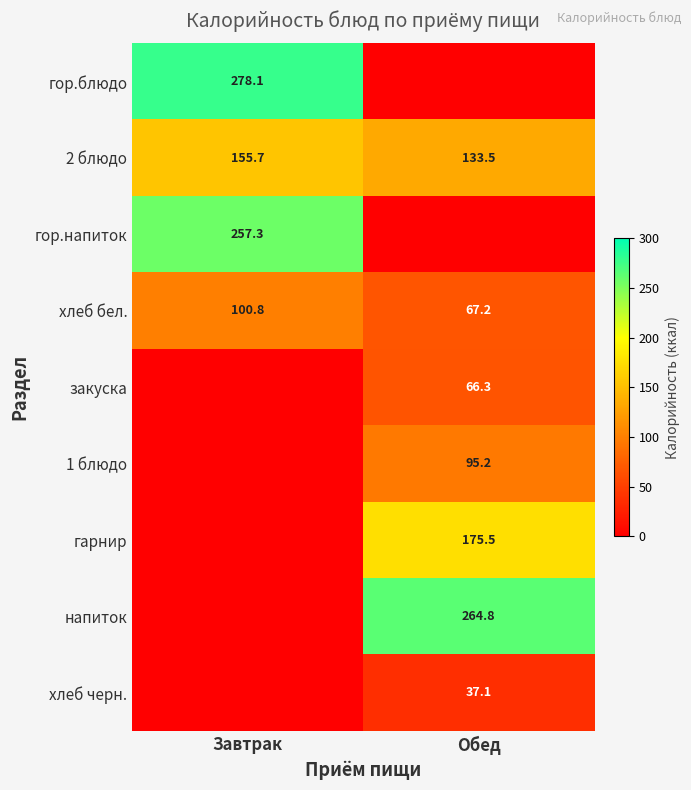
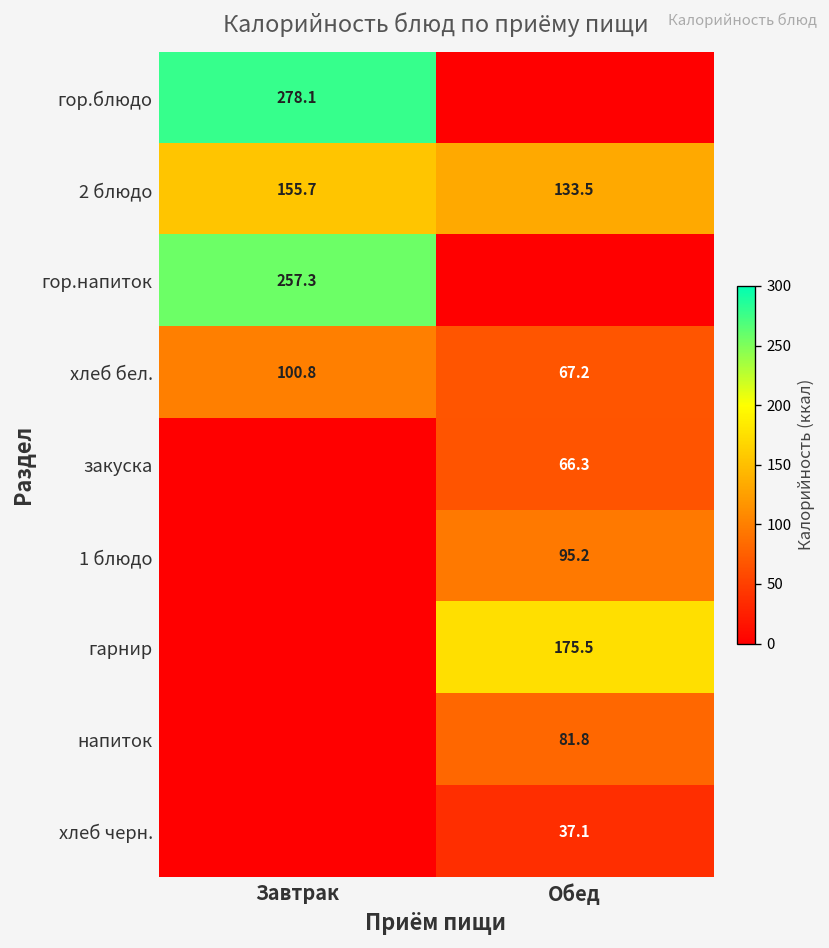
  {
    "гор.блюдо": {
      "Завтрак": 278.1
    },
    "2 блюдо": {
      "Завтрак": 155.7,
      "Обед": 133.5
    },
    "гор.напиток": {
      "Завтрак": 257.3
    },
    "хлеб бел.": {
      "Завтрак": 100.8,
      "Обед": 67.2
    },
    "закуска": {
      "Обед": 66.3
    },
    "1 блюдо": {
      "Обед": 95.2
    },
    "гарнир": {
      "Обед": 175.5
    },
    "напиток": {
-     "Обед": 264.8
+     "Обед": 81.8
    },
    "хлеб черн.": {
      "Обед": 37.1
    }
  }
